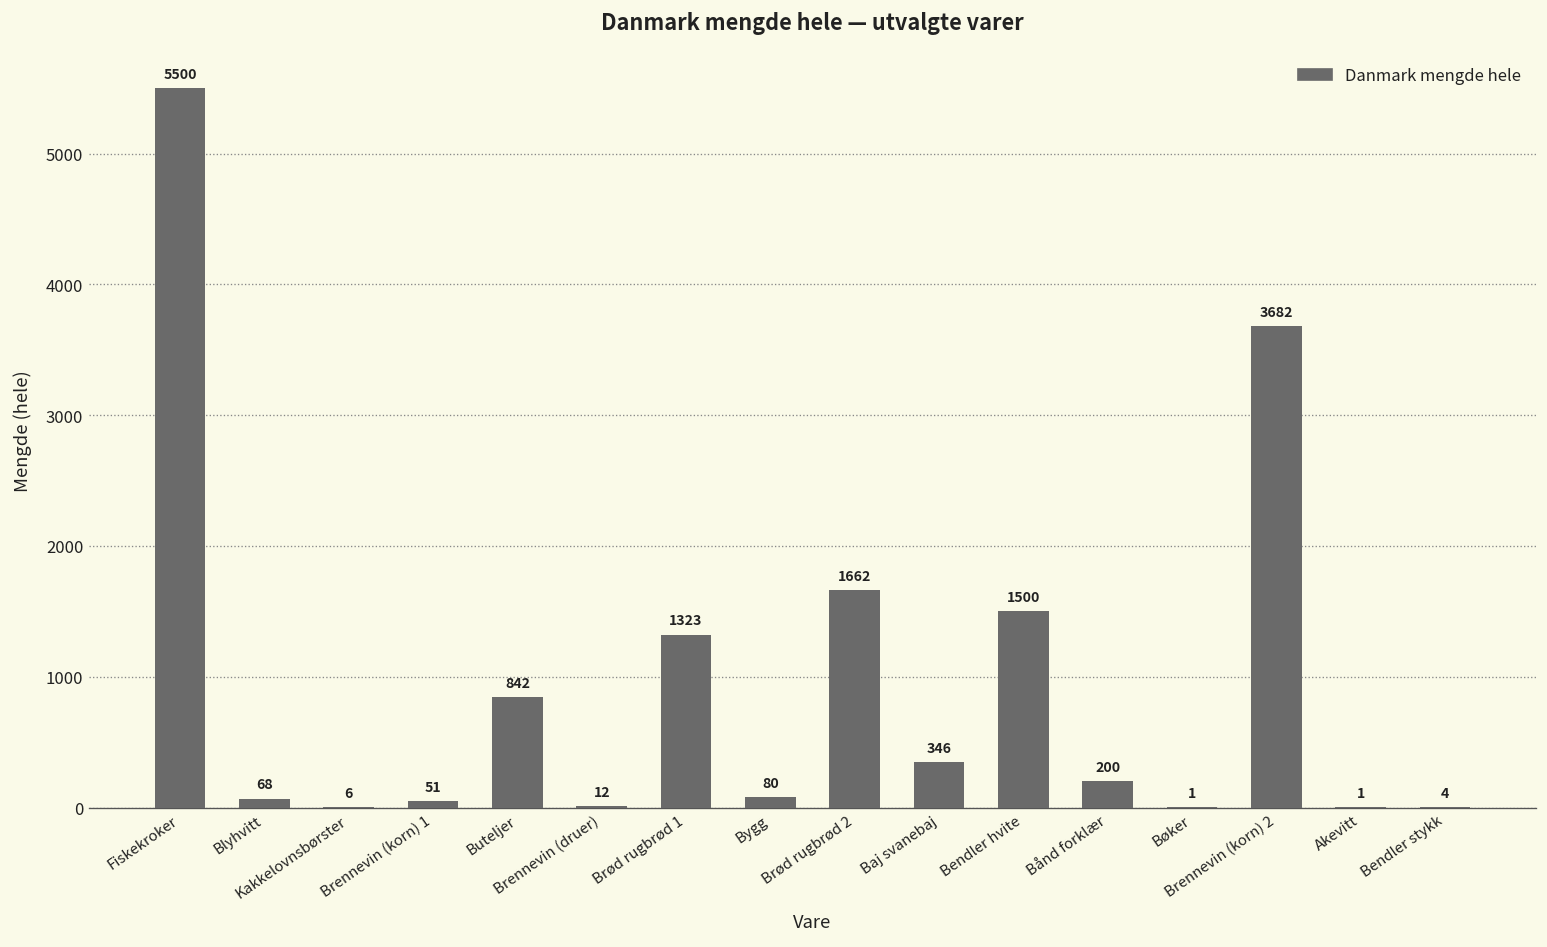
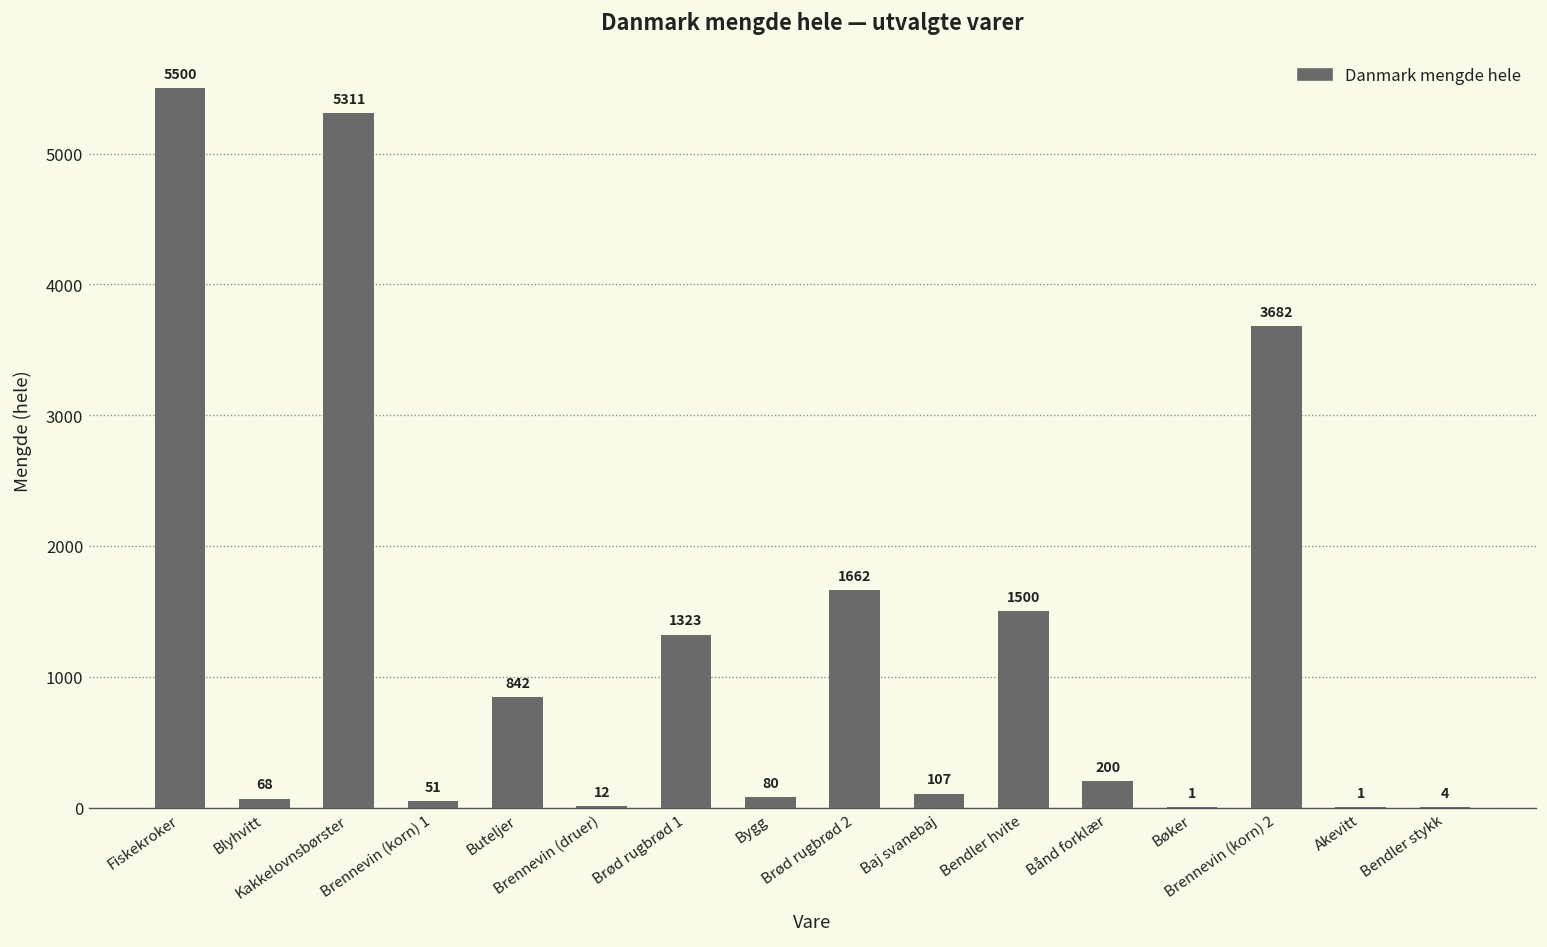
  {
    "Fiskekroker": 5500,
    "Blyhvitt": 68,
-   "Kakkelovnsbørster": 6,
+   "Kakkelovnsbørster": 5311,
    "Brennevin (korn) 1": 51,
    "Buteljer": 842,
    "Brennevin (druer)": 12,
    "Brød rugbrød 1": 1323,
    "Bygg": 80,
    "Brød rugbrød 2": 1662,
-   "Baj svanebaj": 346,
+   "Baj svanebaj": 107,
    "Bendler hvite": 1500,
    "Bånd forklær": 200,
    "Bøker": 1,
    "Brennevin (korn) 2": 3682,
    "Akevitt": 1,
    "Bendler stykk": 4
  }
